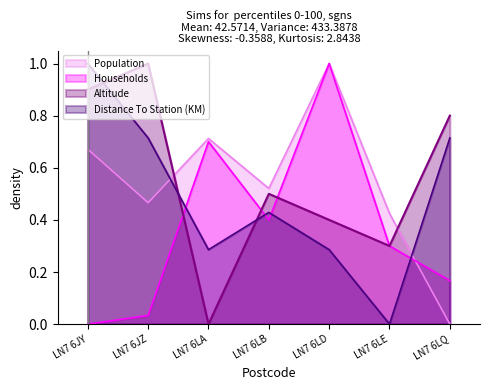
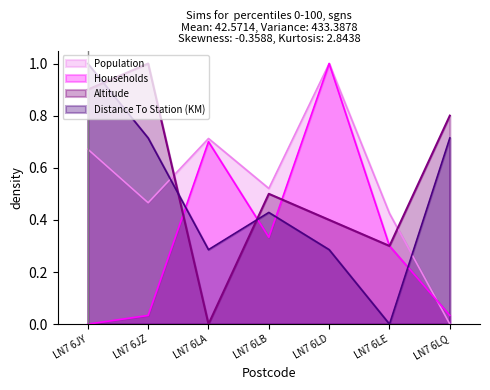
  {
    "Population": {
      "LN7 6JY": 0.67,
      "LN7 6JZ": 0.47,
      "LN7 6LA": 0.71,
      "LN7 6LB": 0.52,
      "LN7 6LE": 0.42,
      "LN7 6LQ": 0.00
    },
    "Households": {
      "LN7 6JY": 0.00,
      "LN7 6JZ": 0.03,
      "LN7 6LA": 0.70,
-     "LN7 6LB": 0.40,
-     "LN7 6LQ": 0.17
+     "LN7 6LB": 0.33,
+     "LN7 6LQ": 0.03
    }
  }
